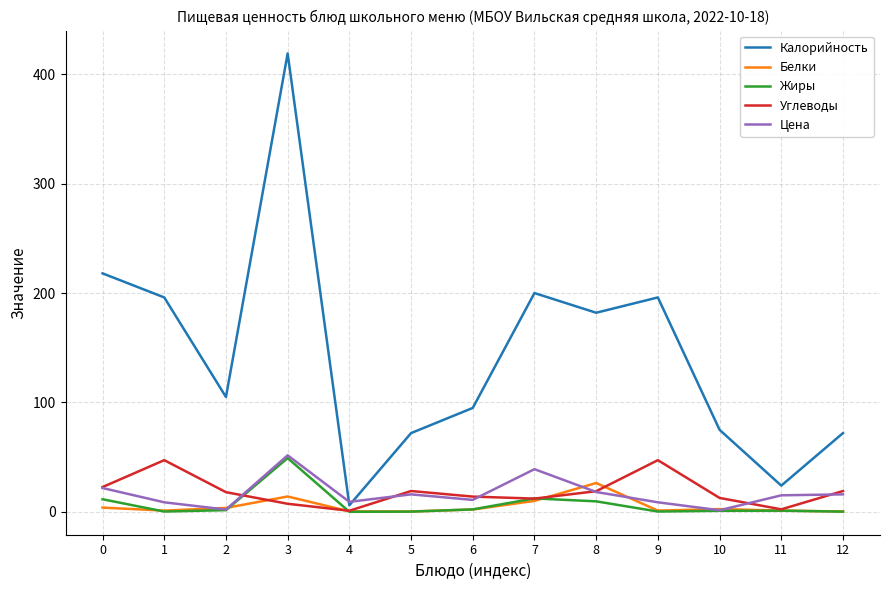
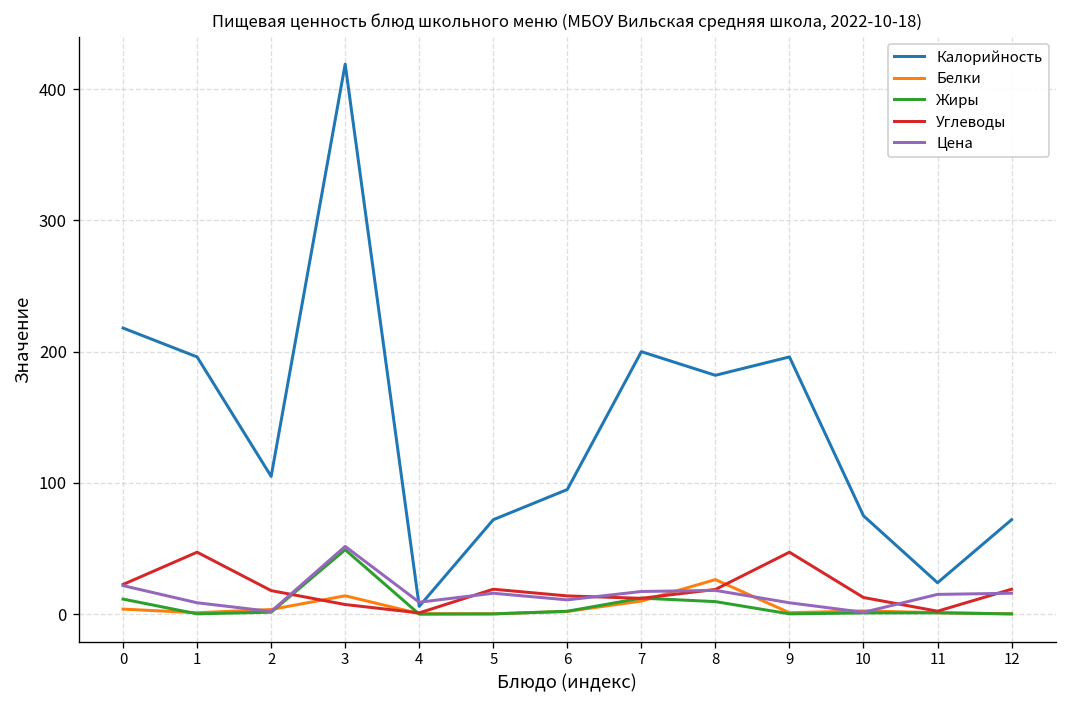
  {
    "Калорийность": {
      "0": 218,
      "1": 196,
      "2": 105,
      "3": 419,
      "4": 6,
      "5": 72,
      "6": 95,
      "7": 200,
      "8": 182,
      "9": 196,
      "10": 75,
      "11": 24,
      "12": 72
    },
    "Белки": {
      "0": 4,
      "3": 14,
      "8": 26
    },
    "Жиры": {
      "0": 12,
      "3": 49,
      "8": 10
    },
    "Углеводы": {
      "1": 47,
      "2": 18,
      "3": 7,
      "5": 19,
      "6": 14,
      "9": 47,
      "10": 13,
      "12": 19
    },
    "Цена": {
      "1": 9,
      "3": 52,
      "4": 9,
      "5": 16,
      "6": 11,
-     "7": 39,
+     "7": 17,
      "9": 9,
      "11": 15,
      "12": 16
    }
  }
